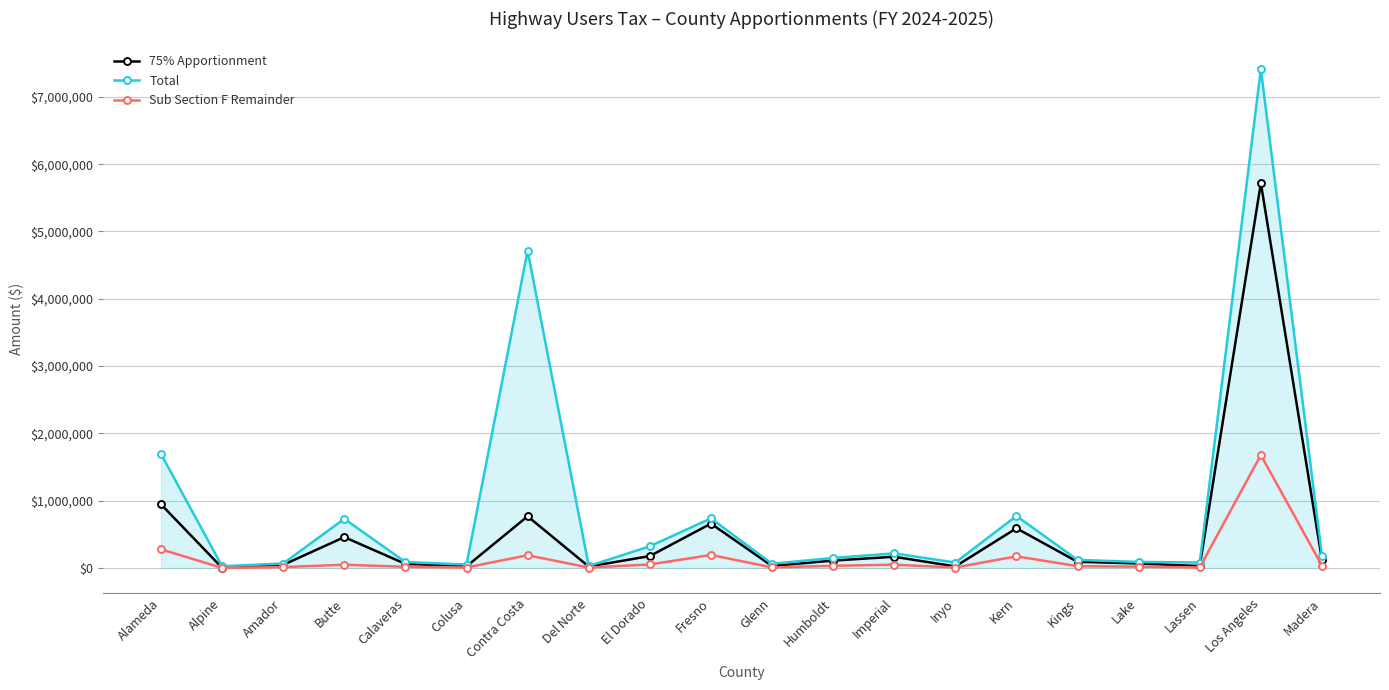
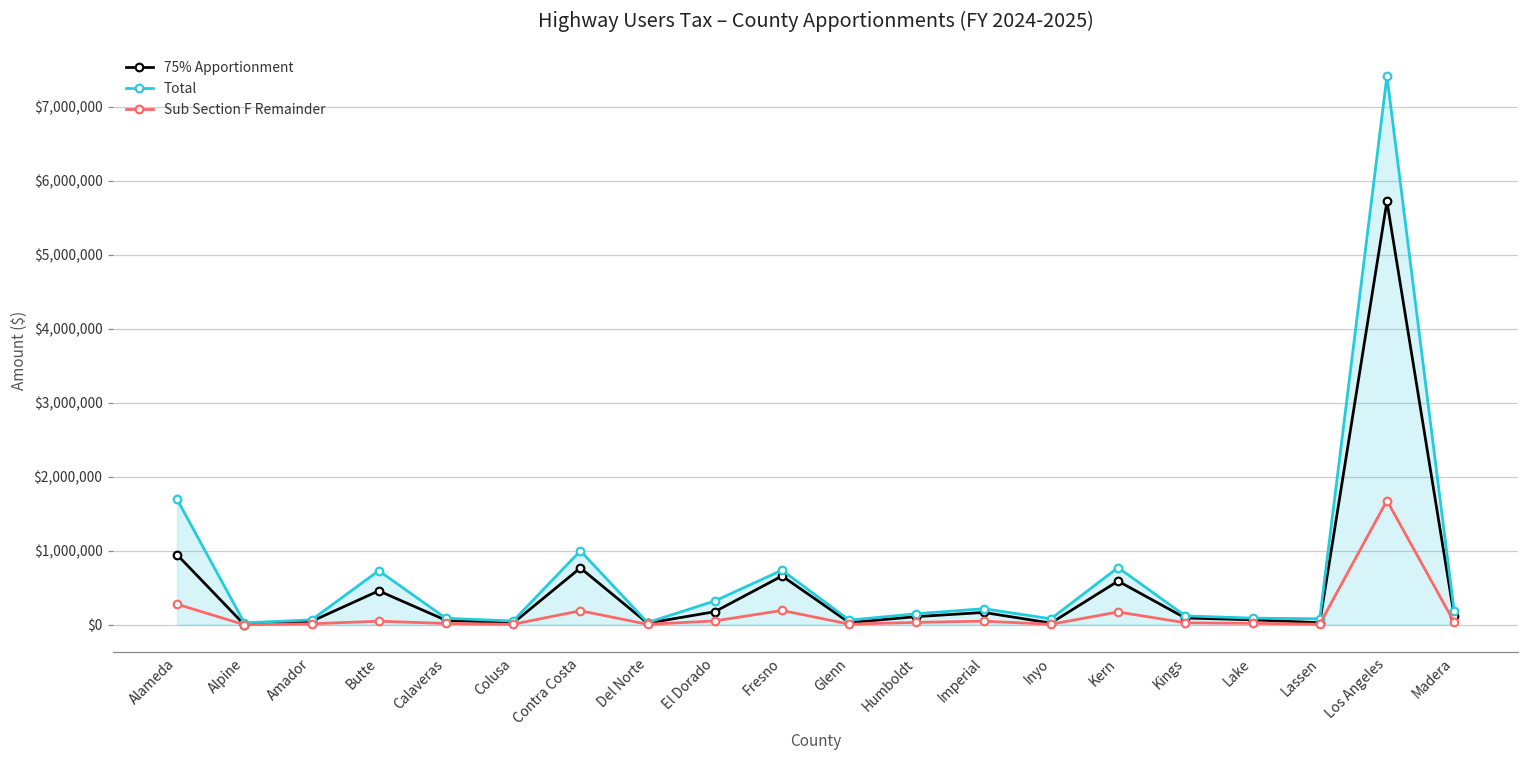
  {
    "75% Apportionment": {
      "Alameda": "$900,000",
      "Butte": "$500,000",
      "Contra Costa": "$800,000",
      "El Dorado": "$200,000",
      "Fresno": "$700,000",
      "Humboldt": "$100,000",
      "Imperial": "$200,000",
      "Kern": "$600,000",
      "Los Angeles": "$5,700,000",
      "Madera": "$100,000"
    },
    "Total": {
      "Alameda": "$1,700,000",
      "Butte": "$700,000",
-     "Contra Costa": "$4,700,000",
+     "Contra Costa": "$1,000,000",
      "El Dorado": "$300,000",
      "Fresno": "$700,000",
      "Humboldt": "$100,000",
      "Imperial": "$200,000",
      "Inyo": "$100,000",
      "Kern": "$800,000",
      "Lassen": "$100,000",
      "Los Angeles": "$7,400,000",
      "Madera": "$200,000"
    },
    "Sub Section F Remainder": {
      "Alameda": "$300,000",
      "Butte": "$0",
      "Calaveras": "$0",
      "Contra Costa": "$200,000",
      "El Dorado": "$100,000",
      "Fresno": "$200,000",
      "Humboldt": "$0",
      "Imperial": "$0",
      "Kern": "$200,000",
      "Kings": "$0",
      "Lake": "$0",
      "Los Angeles": "$1,700,000",
      "Madera": "$0"
    }
  }
